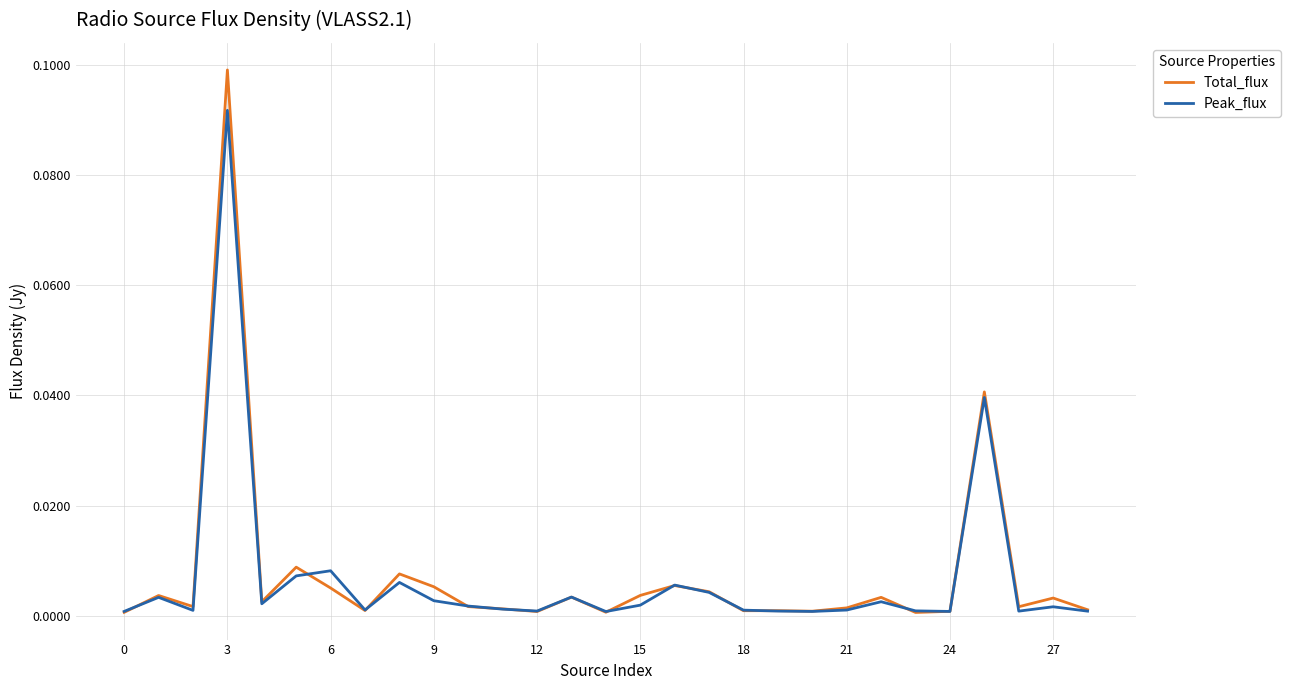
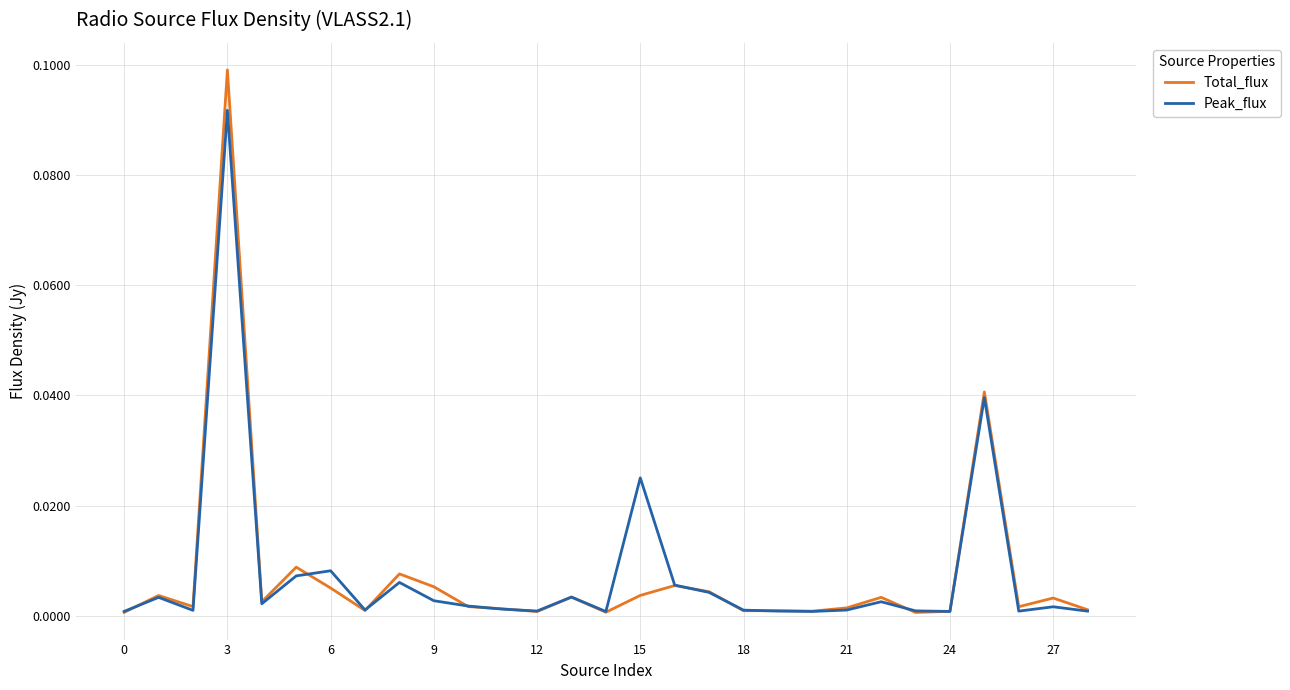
  {
    "Total_flux": {
      "3": 0.099,
      "6": 0.005,
      "9": 0.005,
      "15": 0.004,
      "27": 0.003
    },
    "Peak_flux": {
      "3": 0.092,
      "6": 0.008,
      "9": 0.003,
-     "15": 0.002,
+     "15": 0.025,
      "27": 0.002
    }
  }
